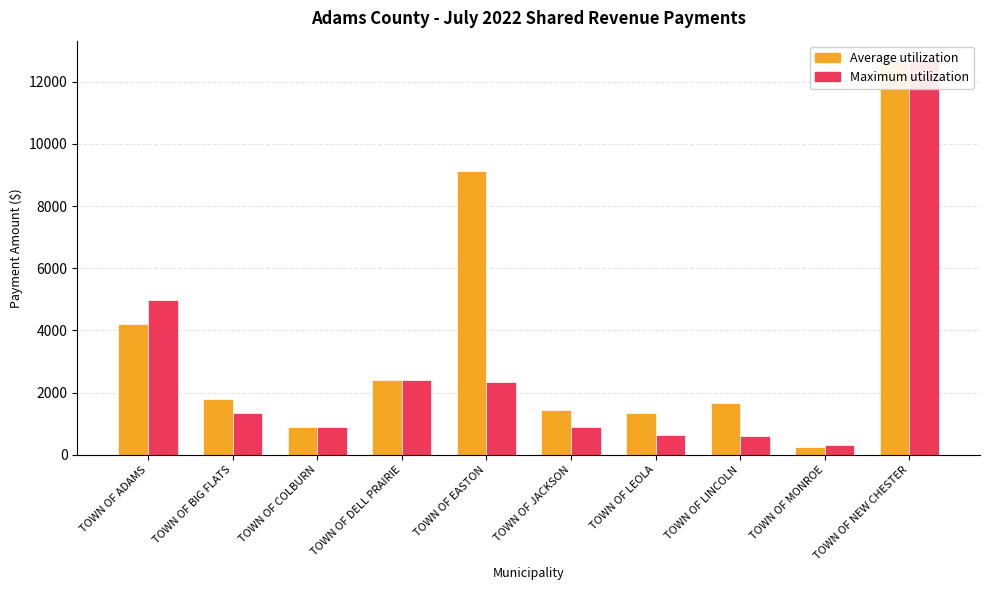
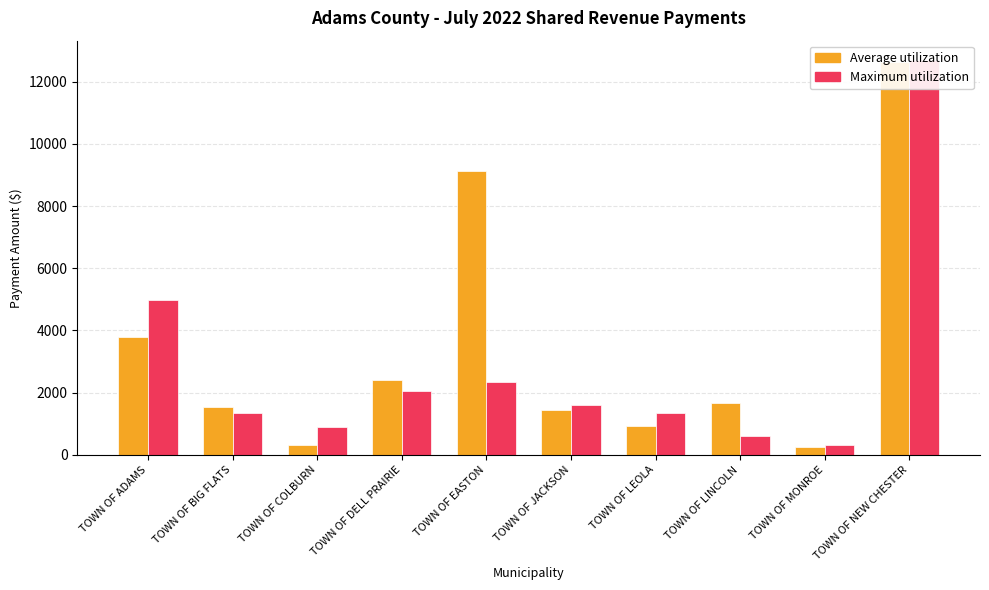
  {
    "Average utilization": {
-     "TOWN OF ADAMS": 4200,
-     "TOWN OF BIG FLATS": 1800,
-     "TOWN OF COLBURN": 900,
+     "TOWN OF ADAMS": 3800,
+     "TOWN OF BIG FLATS": 1500,
+     "TOWN OF COLBURN": 300,
      "TOWN OF DELL PRAIRIE": 2400,
      "TOWN OF EASTON": 9100,
      "TOWN OF JACKSON": 1400,
-     "TOWN OF LEOLA": 1300,
+     "TOWN OF LEOLA": 900,
      "TOWN OF LINCOLN": 1700,
      "TOWN OF MONROE": 300
    },
    "Maximum utilization": {
      "TOWN OF ADAMS": 5000,
      "TOWN OF BIG FLATS": 1300,
      "TOWN OF COLBURN": 900,
-     "TOWN OF DELL PRAIRIE": 2400,
+     "TOWN OF DELL PRAIRIE": 2000,
      "TOWN OF EASTON": 2300,
-     "TOWN OF JACKSON": 900,
-     "TOWN OF LEOLA": 600,
+     "TOWN OF JACKSON": 1600,
+     "TOWN OF LEOLA": 1300,
      "TOWN OF LINCOLN": 600,
      "TOWN OF MONROE": 300
    }
  }
